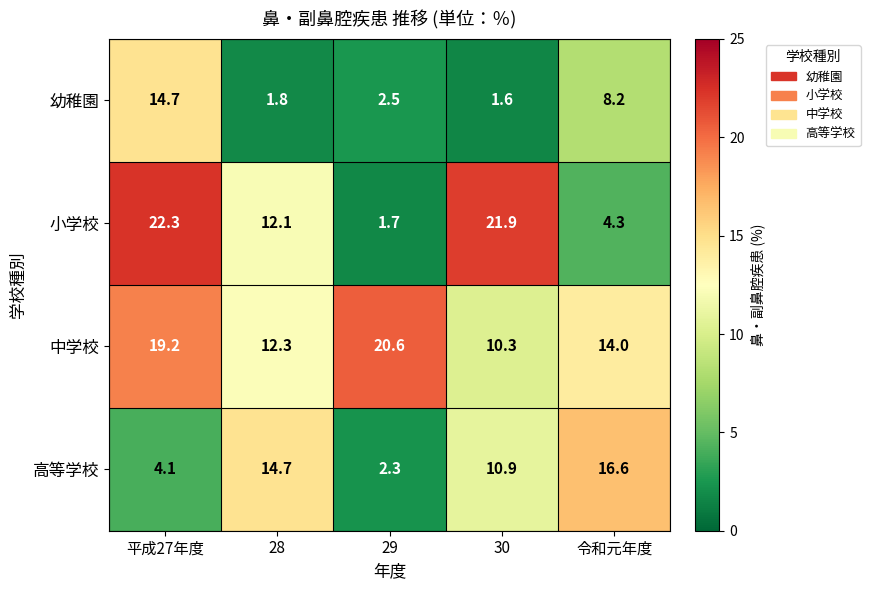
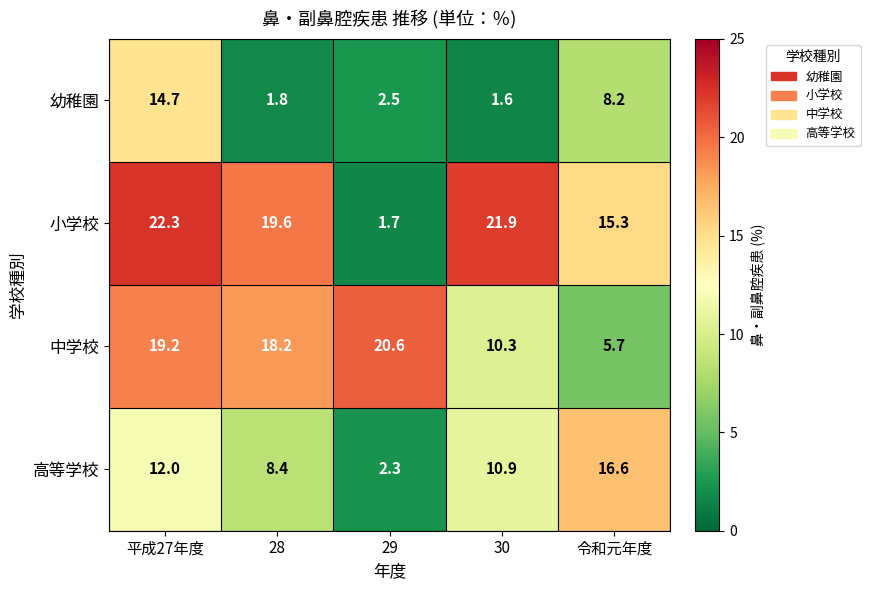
  {
    "幼稚園": {
      "平成27年度": 14.7,
      "28": 1.8,
      "29": 2.5,
      "30": 1.6,
      "令和元年度": 8.2
    },
    "小学校": {
      "平成27年度": 22.3,
-     "28": 12.1,
+     "28": 19.6,
      "29": 1.7,
      "30": 21.9,
-     "令和元年度": 4.3
+     "令和元年度": 15.3
    },
    "中学校": {
      "平成27年度": 19.2,
-     "28": 12.3,
+     "28": 18.2,
      "29": 20.6,
      "30": 10.3,
-     "令和元年度": 14.0
+     "令和元年度": 5.7
    },
    "高等学校": {
-     "平成27年度": 4.1,
-     "28": 14.7,
+     "平成27年度": 12.0,
+     "28": 8.4,
      "29": 2.3,
      "30": 10.9,
      "令和元年度": 16.6
    }
  }
